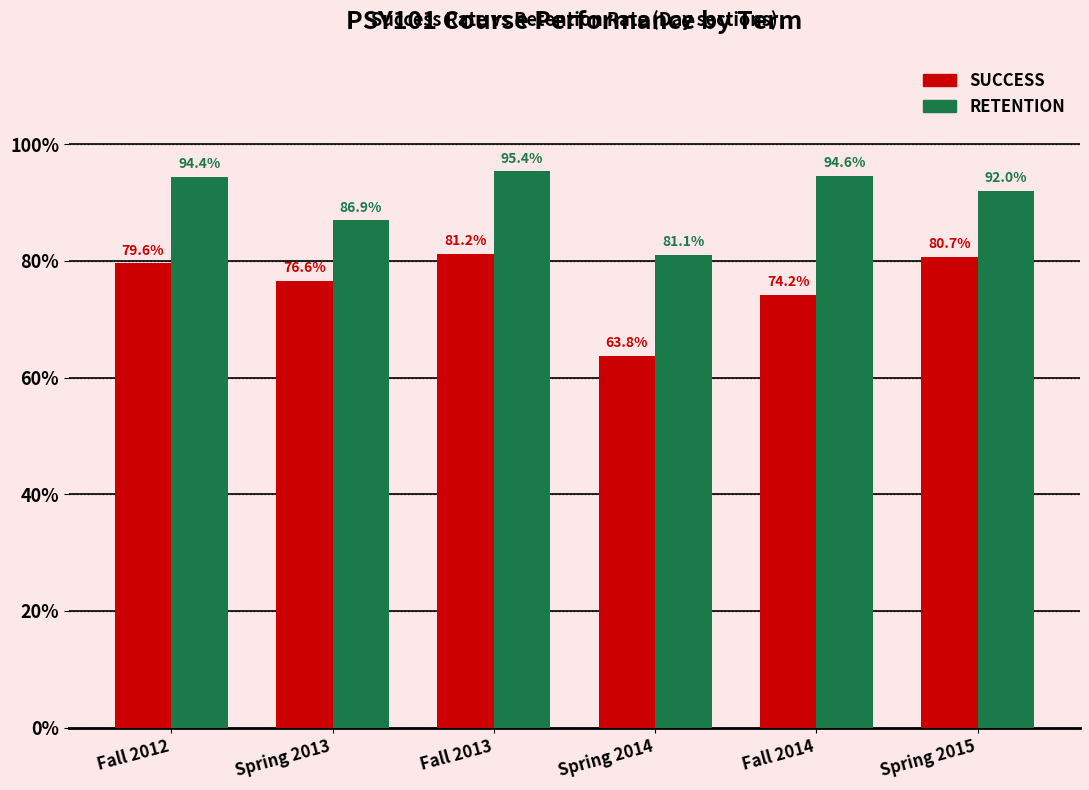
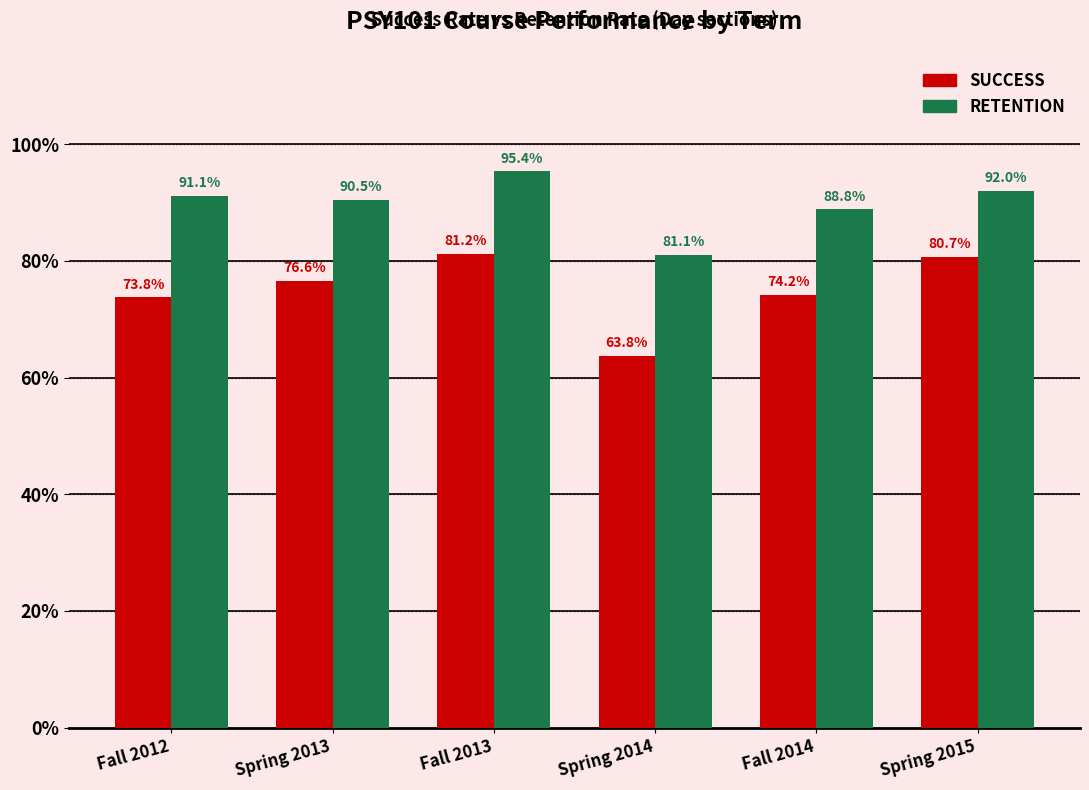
  {
    "SUCCESS": {
-     "Fall 2012": "79.6%",
+     "Fall 2012": "73.8%",
      "Spring 2013": "76.6%",
      "Fall 2013": "81.2%",
      "Spring 2014": "63.8%",
      "Fall 2014": "74.2%",
      "Spring 2015": "80.7%"
    },
    "RETENTION": {
-     "Fall 2012": "94.4%",
-     "Spring 2013": "86.9%",
+     "Fall 2012": "91.1%",
+     "Spring 2013": "90.5%",
      "Fall 2013": "95.4%",
      "Spring 2014": "81.1%",
-     "Fall 2014": "94.6%",
+     "Fall 2014": "88.8%",
      "Spring 2015": "92.0%"
    }
  }
